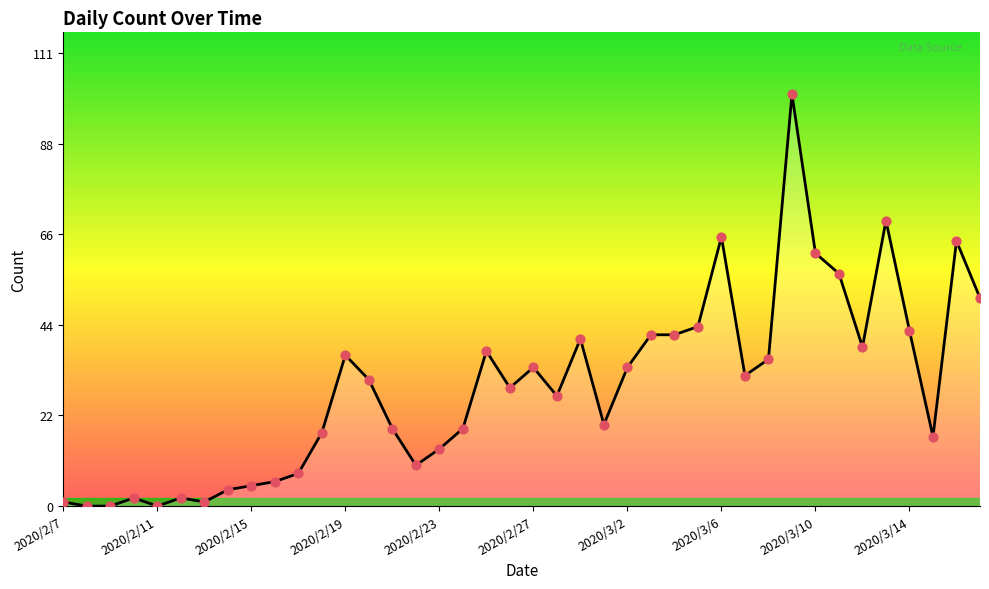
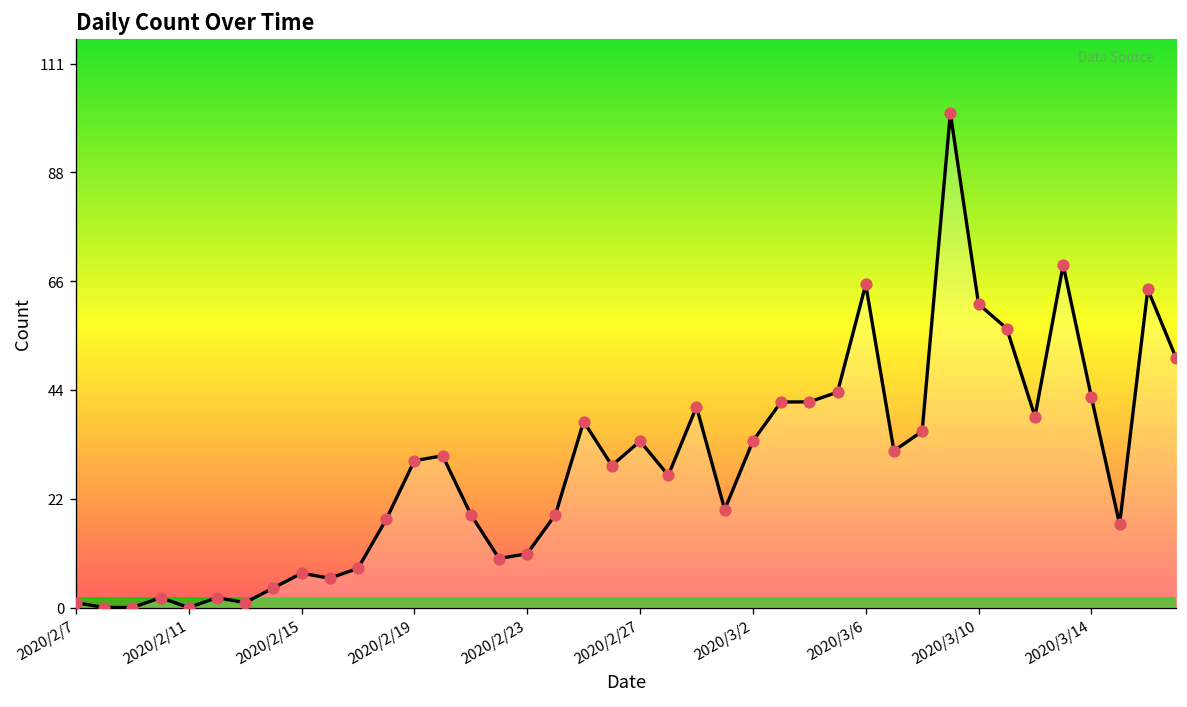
  {
-   "2020/2/15": 5,
-   "2020/2/19": 37,
-   "2020/2/23": 14,
+   "2020/2/15": 7,
+   "2020/2/19": 30,
+   "2020/2/23": 11,
    "2020/2/27": 34,
    "2020/3/2": 34,
    "2020/3/6": 66,
    "2020/3/10": 62,
    "2020/3/14": 43
  }
